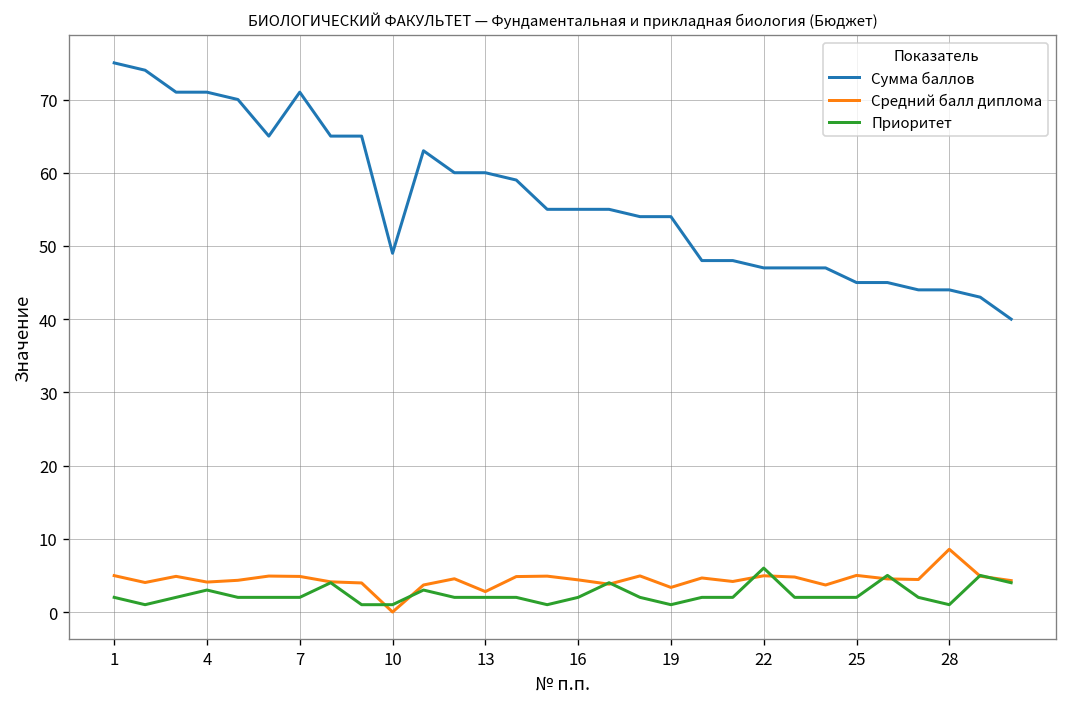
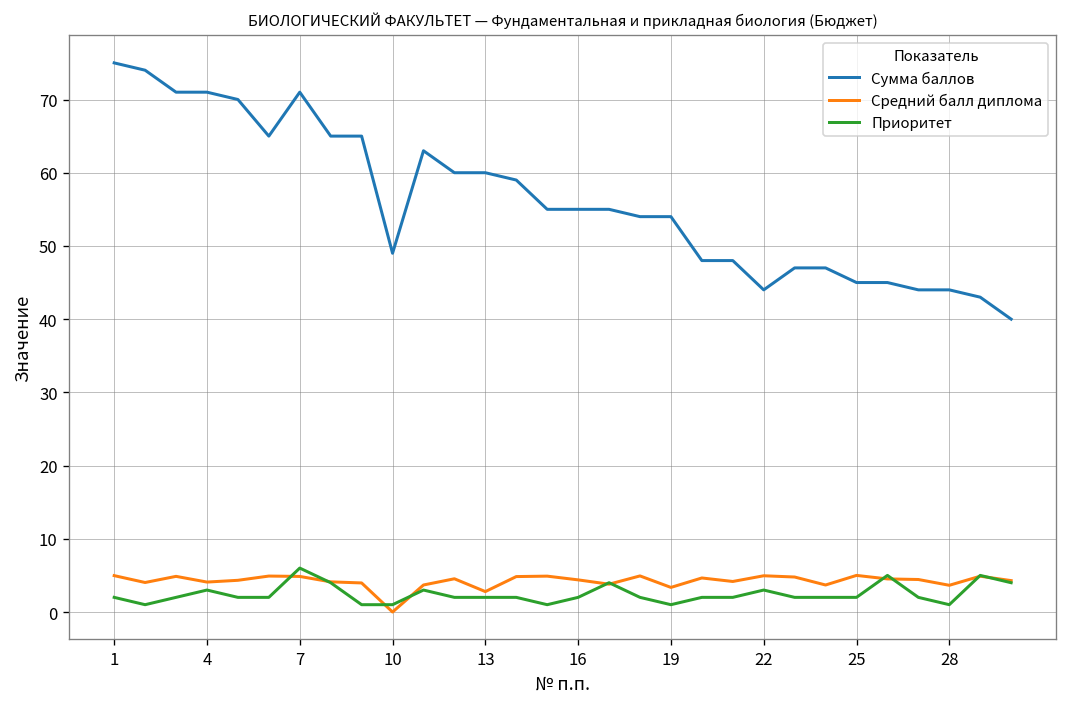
  {
    "Сумма баллов": {
      "1": 75,
      "4": 71,
      "7": 71,
      "10": 49,
      "13": 60,
      "16": 55,
      "19": 54,
-     "22": 47,
+     "22": 44,
      "25": 45,
      "28": 44
    },
    "Средний балл диплома": {
      "1": 5,
      "4": 4,
      "7": 5,
      "10": 0,
      "13": 3,
      "16": 4,
      "19": 3,
      "22": 5,
      "25": 5,
-     "28": 9
+     "28": 4
    },
    "Приоритет": {
      "1": 2,
      "4": 3,
-     "7": 2,
+     "7": 6,
      "10": 1,
      "13": 2,
      "16": 2,
      "19": 1,
-     "22": 6,
+     "22": 3,
      "25": 2,
      "28": 1
    }
  }
